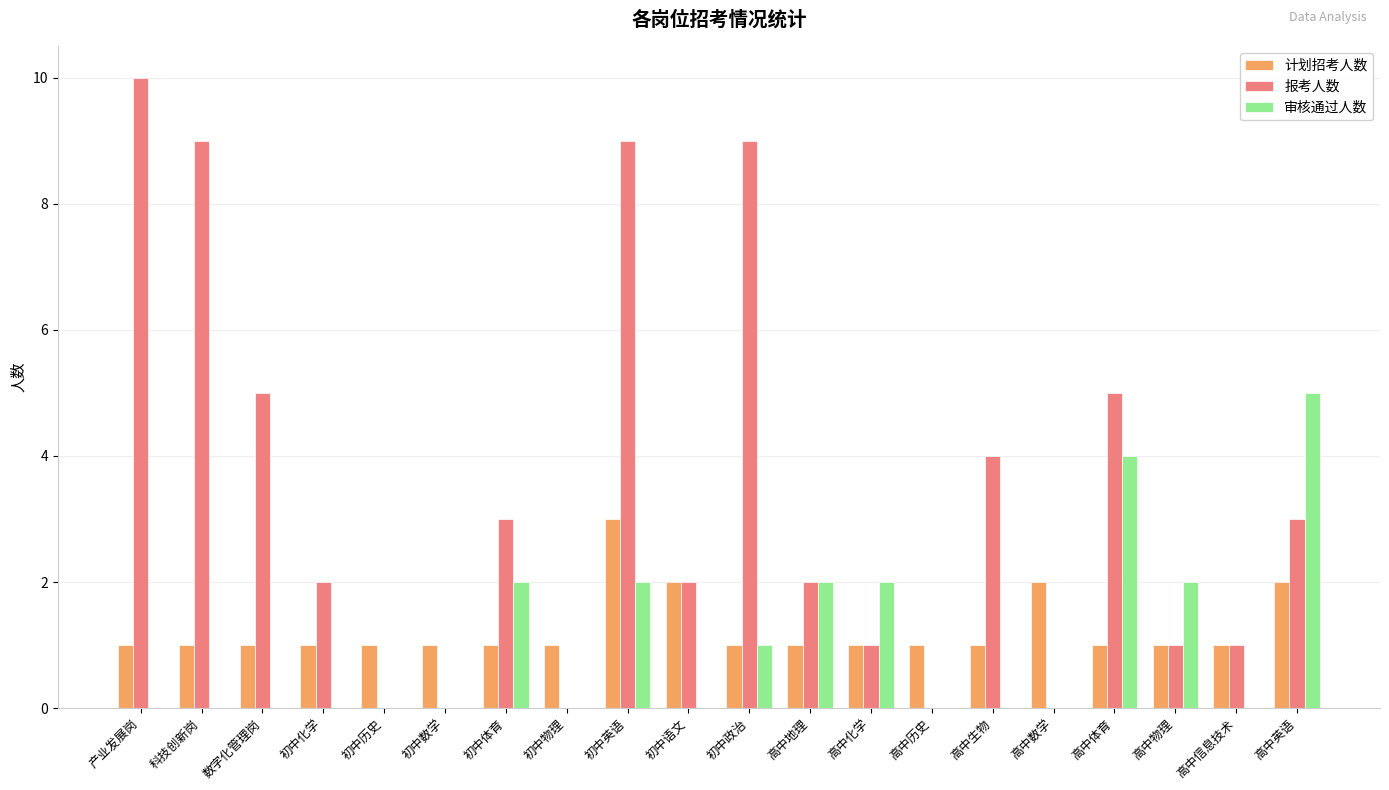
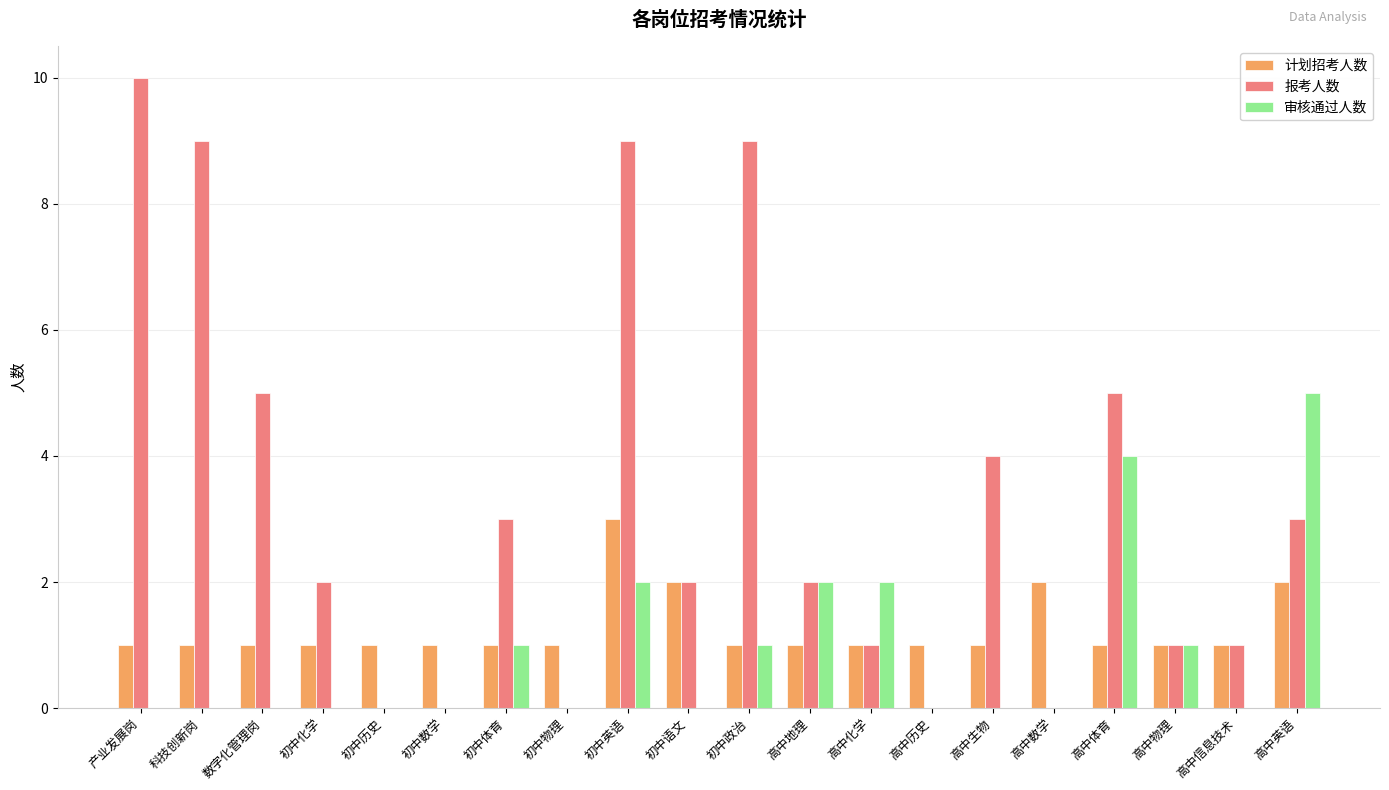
  {
    "审核通过人数": {
      "产业发展岗": 0,
      "科技创新岗": 0,
      "数字化管理岗": 0,
      "初中化学": 0,
      "初中历史": 0,
      "初中数学": 0,
-     "初中体育": 2,
+     "初中体育": 1,
      "初中物理": 0,
      "初中英语": 2,
      "初中语文": 0,
      "初中政治": 1,
      "高中地理": 2,
      "高中化学": 2,
      "高中历史": 0,
      "高中生物": 0,
      "高中数学": 0,
      "高中体育": 4,
-     "高中物理": 2,
+     "高中物理": 1,
      "高中信息技术": 0,
      "高中英语": 5
    }
  }
